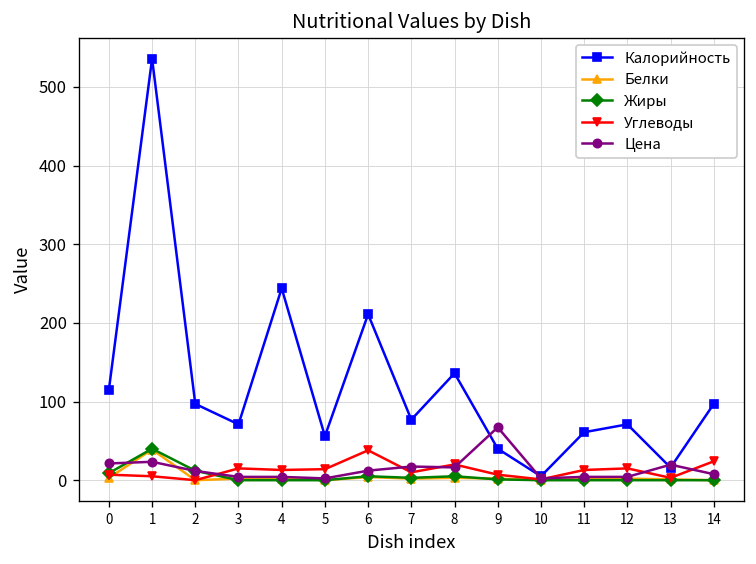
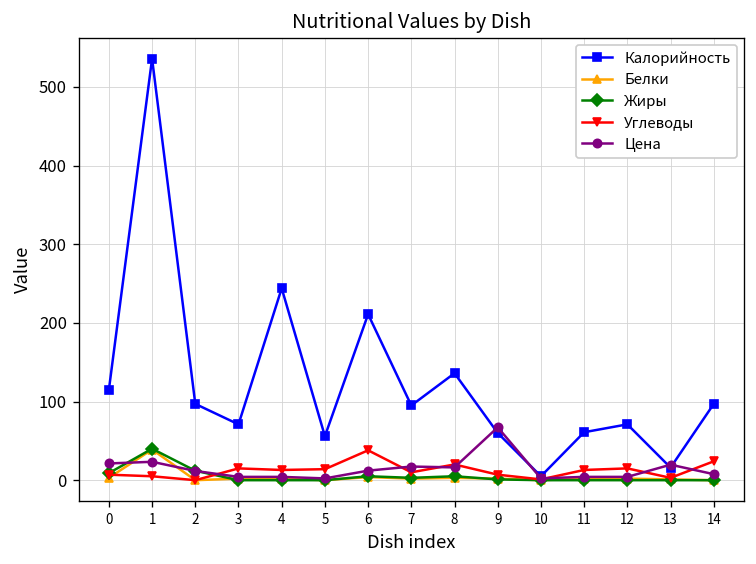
  {
    "Калорийность": {
      "0": 120,
      "1": 540,
      "2": 100,
      "3": 70,
      "4": 240,
      "5": 60,
      "6": 210,
-     "7": 80,
+     "7": 100,
      "8": 140,
-     "9": 40,
+     "9": 60,
      "11": 60,
      "12": 70,
      "14": 100
    },
    "Белки": {
      "0": 0
    },
    "Углеводы": {
      "1": 10,
      "3": 20,
      "4": 10,
      "5": 10,
      "6": 40,
      "7": 10,
      "9": 10,
      "11": 10,
      "12": 20,
      "14": 20
    },
    "Цена": {
      "0": 20,
      "1": 20,
      "6": 10,
      "7": 20,
      "9": 70,
      "14": 10
    }
  }
